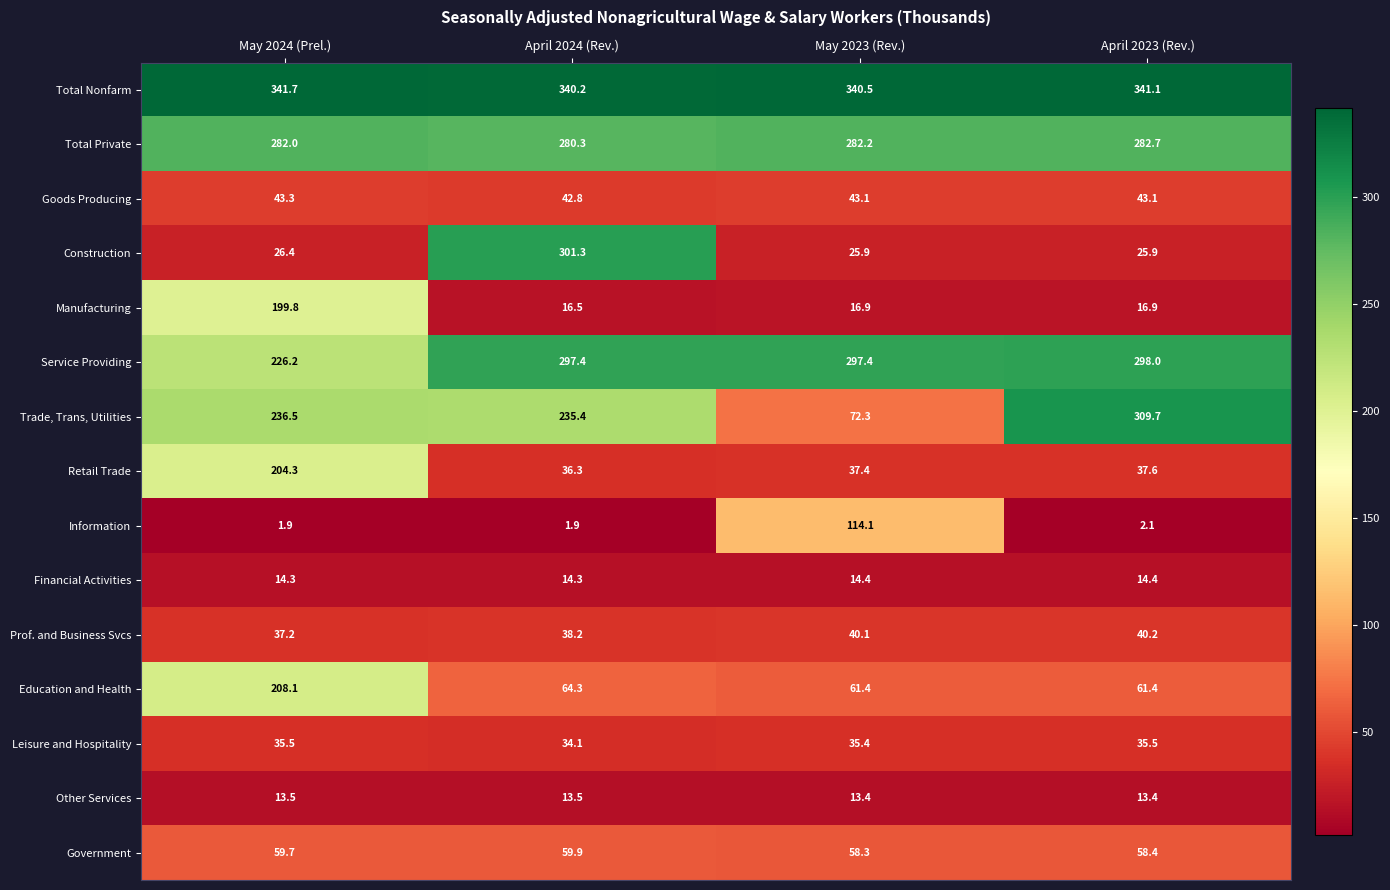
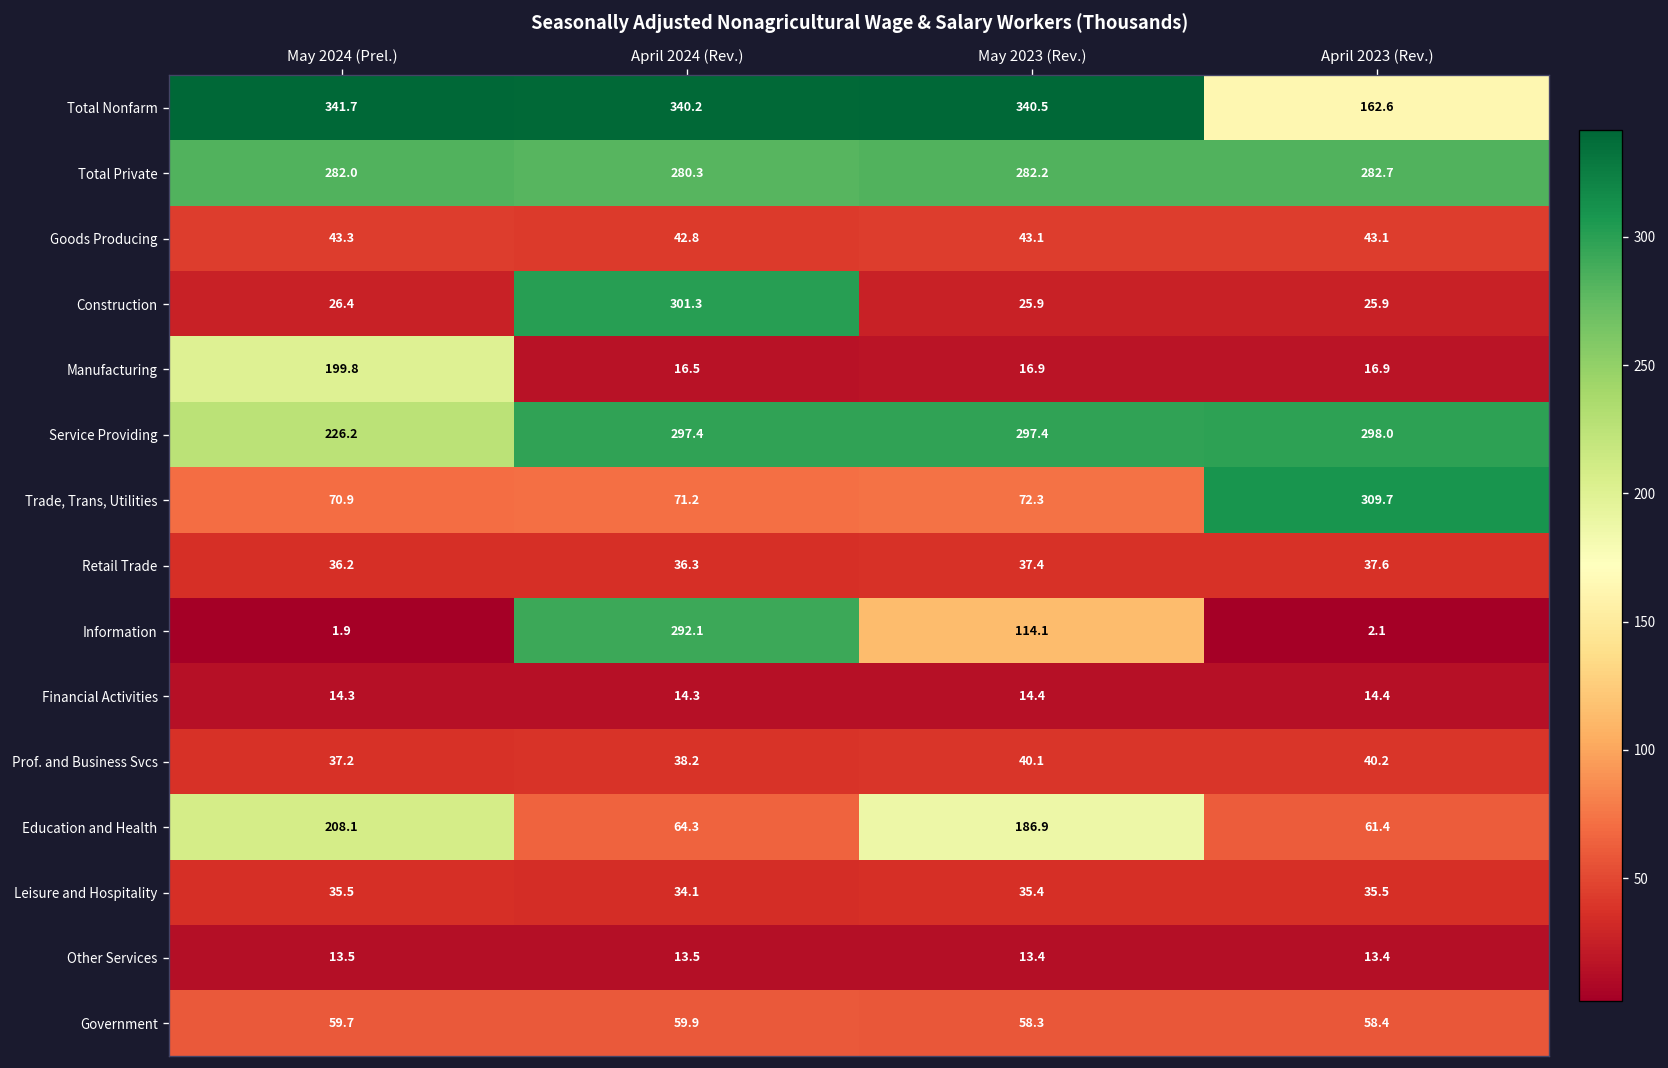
  {
    "Total Nonfarm": {
      "May 2024 (Prel.)": 341.7,
      "April 2024 (Rev.)": 340.2,
      "May 2023 (Rev.)": 340.5,
-     "April 2023 (Rev.)": 341.1
+     "April 2023 (Rev.)": 162.6
    },
    "Total Private": {
      "May 2024 (Prel.)": 282.0,
      "April 2024 (Rev.)": 280.3,
      "May 2023 (Rev.)": 282.2,
      "April 2023 (Rev.)": 282.7
    },
    "Goods Producing": {
      "May 2024 (Prel.)": 43.3,
      "April 2024 (Rev.)": 42.8,
      "May 2023 (Rev.)": 43.1,
      "April 2023 (Rev.)": 43.1
    },
    "Construction": {
      "May 2024 (Prel.)": 26.4,
      "April 2024 (Rev.)": 301.3,
      "May 2023 (Rev.)": 25.9,
      "April 2023 (Rev.)": 25.9
    },
    "Manufacturing": {
      "May 2024 (Prel.)": 199.8,
      "April 2024 (Rev.)": 16.5,
      "May 2023 (Rev.)": 16.9,
      "April 2023 (Rev.)": 16.9
    },
    "Service Providing": {
      "May 2024 (Prel.)": 226.2,
      "April 2024 (Rev.)": 297.4,
      "May 2023 (Rev.)": 297.4,
      "April 2023 (Rev.)": 298.0
    },
    "Trade, Trans, Utilities": {
-     "May 2024 (Prel.)": 236.5,
-     "April 2024 (Rev.)": 235.4,
+     "May 2024 (Prel.)": 70.9,
+     "April 2024 (Rev.)": 71.2,
      "May 2023 (Rev.)": 72.3,
      "April 2023 (Rev.)": 309.7
    },
    "Retail Trade": {
-     "May 2024 (Prel.)": 204.3,
+     "May 2024 (Prel.)": 36.2,
      "April 2024 (Rev.)": 36.3,
      "May 2023 (Rev.)": 37.4,
      "April 2023 (Rev.)": 37.6
    },
    "Information": {
      "May 2024 (Prel.)": 1.9,
-     "April 2024 (Rev.)": 1.9,
+     "April 2024 (Rev.)": 292.1,
      "May 2023 (Rev.)": 114.1,
      "April 2023 (Rev.)": 2.1
    },
    "Financial Activities": {
      "May 2024 (Prel.)": 14.3,
      "April 2024 (Rev.)": 14.3,
      "May 2023 (Rev.)": 14.4,
      "April 2023 (Rev.)": 14.4
    },
    "Prof. and Business Svcs": {
      "May 2024 (Prel.)": 37.2,
      "April 2024 (Rev.)": 38.2,
      "May 2023 (Rev.)": 40.1,
      "April 2023 (Rev.)": 40.2
    },
    "Education and Health": {
      "May 2024 (Prel.)": 208.1,
      "April 2024 (Rev.)": 64.3,
-     "May 2023 (Rev.)": 61.4,
+     "May 2023 (Rev.)": 186.9,
      "April 2023 (Rev.)": 61.4
    },
    "Leisure and Hospitality": {
      "May 2024 (Prel.)": 35.5,
      "April 2024 (Rev.)": 34.1,
      "May 2023 (Rev.)": 35.4,
      "April 2023 (Rev.)": 35.5
    },
    "Other Services": {
      "May 2024 (Prel.)": 13.5,
      "April 2024 (Rev.)": 13.5,
      "May 2023 (Rev.)": 13.4,
      "April 2023 (Rev.)": 13.4
    },
    "Government": {
      "May 2024 (Prel.)": 59.7,
      "April 2024 (Rev.)": 59.9,
      "May 2023 (Rev.)": 58.3,
      "April 2023 (Rev.)": 58.4
    }
  }
